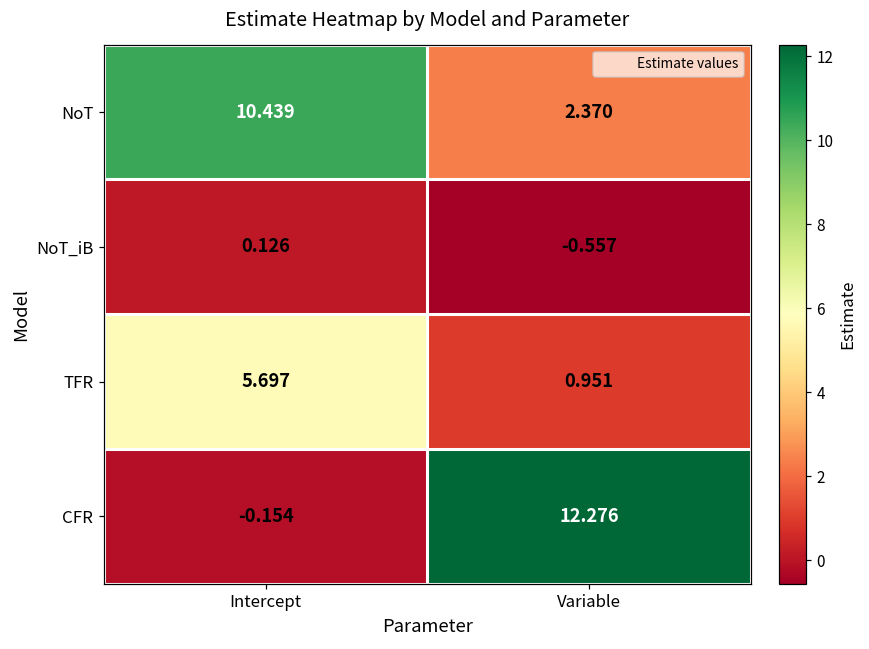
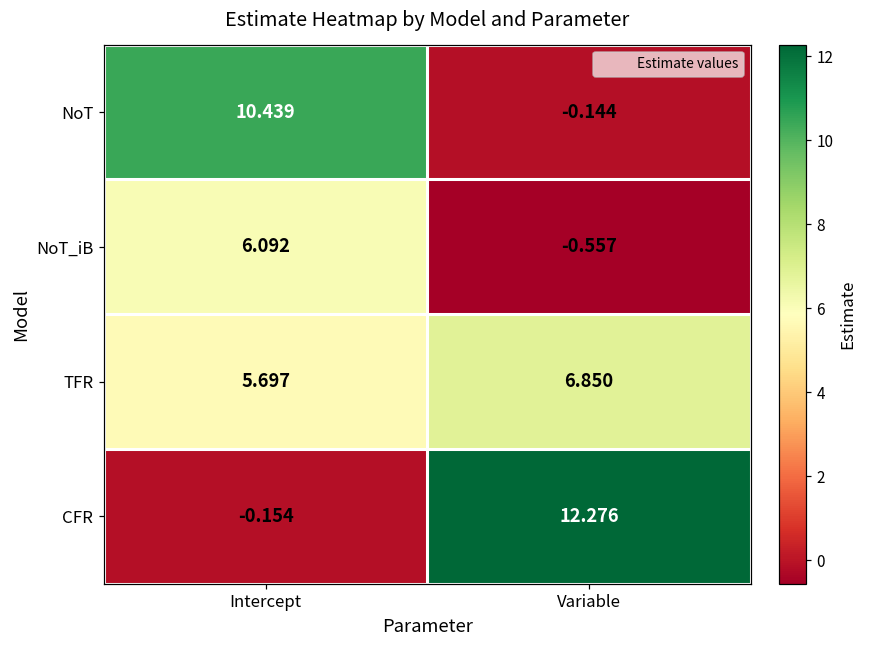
  {
    "NoT": {
      "Intercept": 10.439,
-     "Variable": 2.370
+     "Variable": -0.144
    },
    "NoT_iB": {
-     "Intercept": 0.126,
+     "Intercept": 6.092,
      "Variable": -0.557
    },
    "TFR": {
      "Intercept": 5.697,
-     "Variable": 0.951
+     "Variable": 6.850
    },
    "CFR": {
      "Intercept": -0.154,
      "Variable": 12.276
    }
  }
